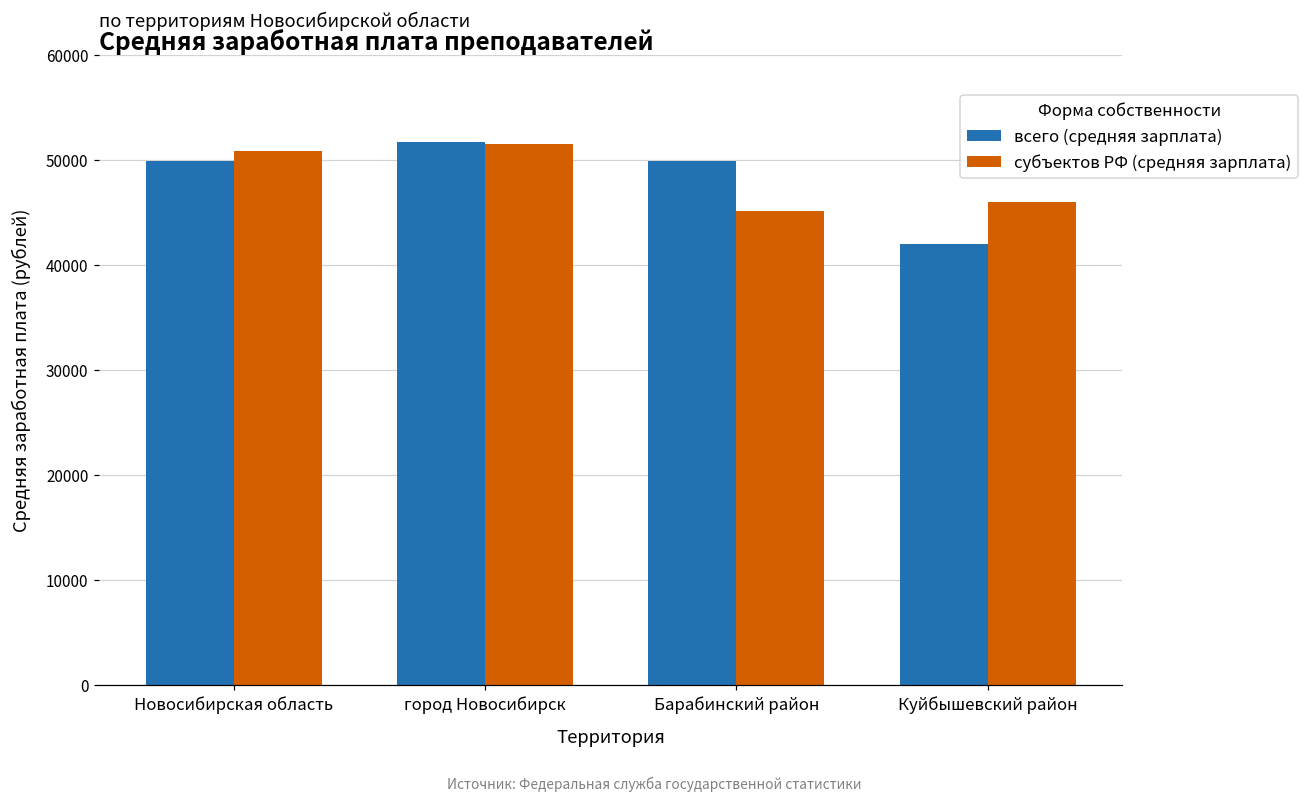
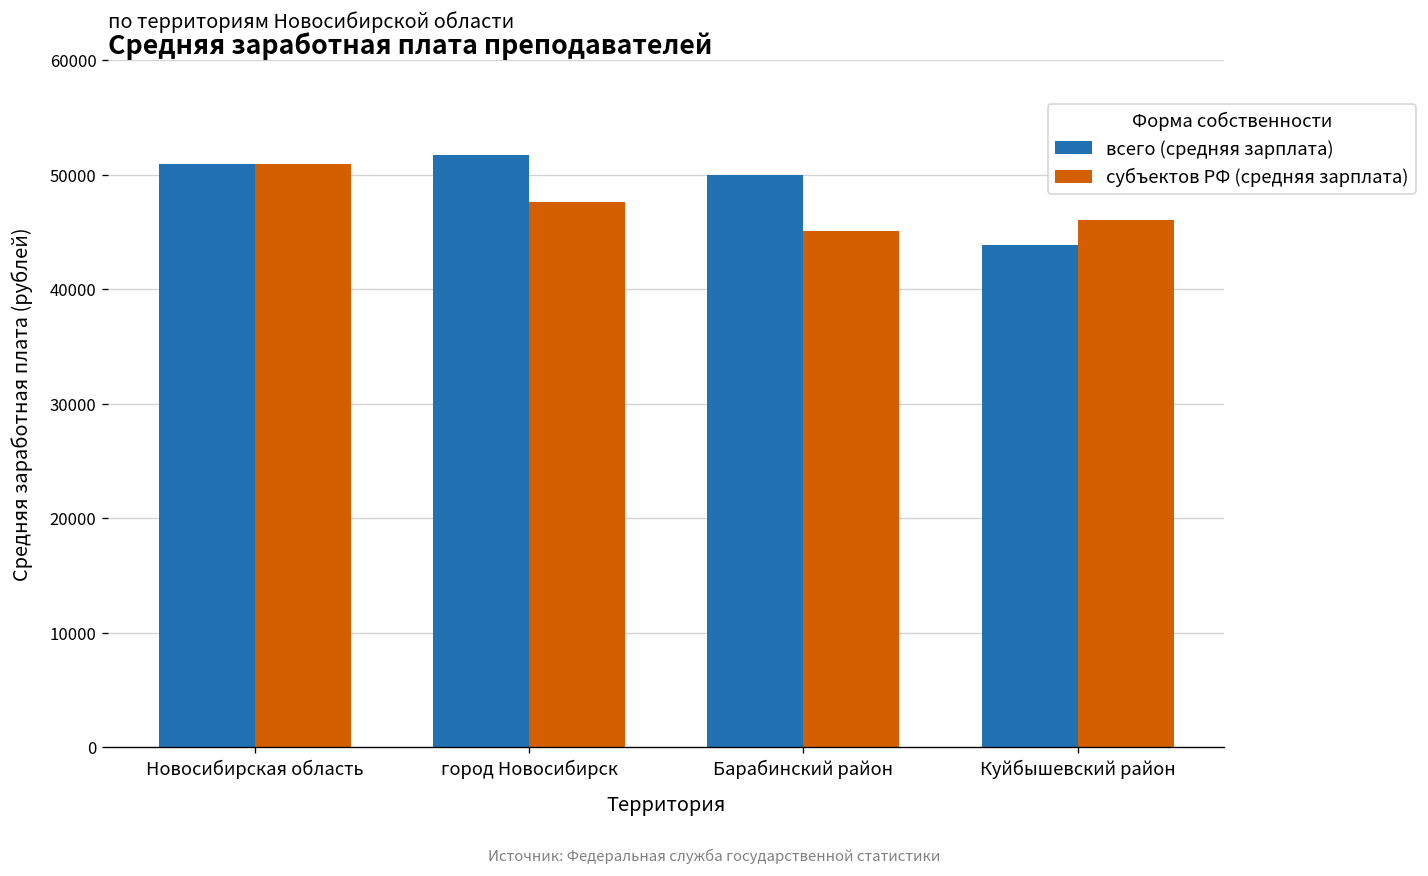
  {
    "всего (средняя зарплата)": {
-     "Новосибирская область": 50000,
+     "Новосибирская область": 51000,
      "город Новосибирск": 52000,
      "Барабинский район": 50000,
-     "Куйбышевский район": 42000
+     "Куйбышевский район": 44000
    },
    "субъектов РФ (средняя зарплата)": {
      "Новосибирская область": 51000,
-     "город Новосибирск": 52000,
+     "город Новосибирск": 48000,
      "Барабинский район": 45000,
      "Куйбышевский район": 46000
    }
  }
